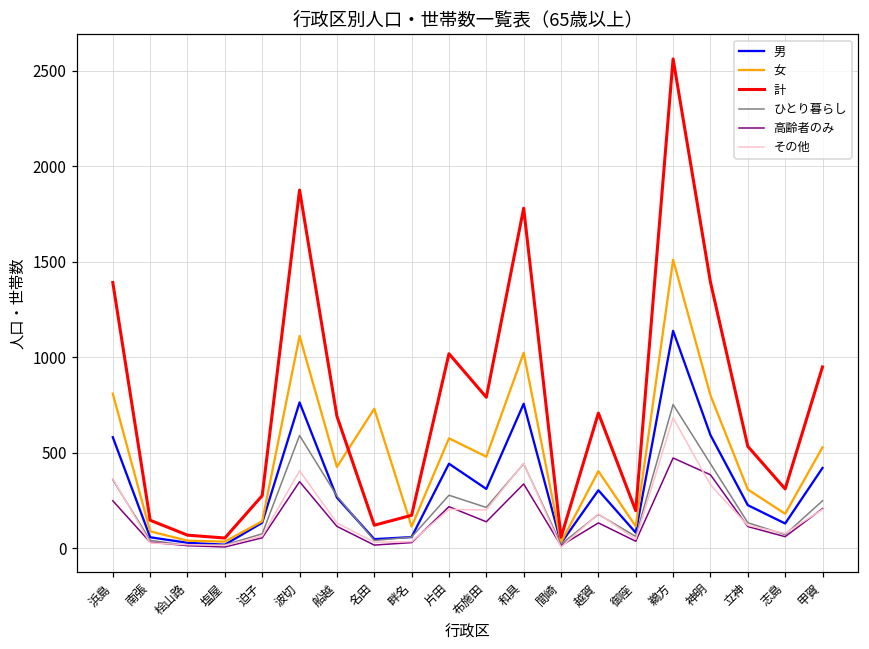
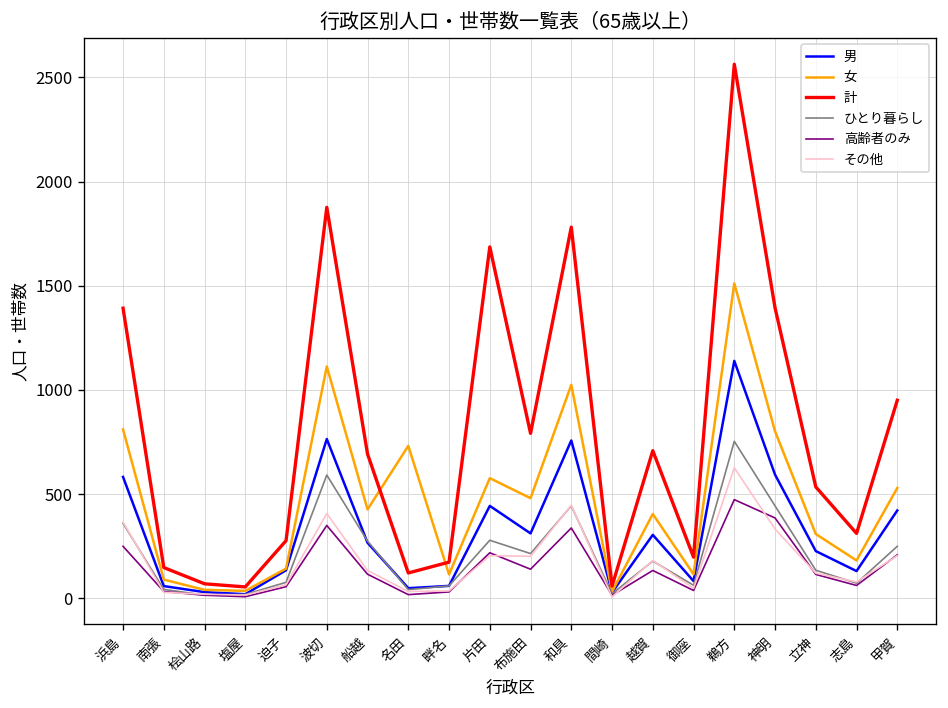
  {
    "男": {
      "浜島": 580,
      "南張": 60,
      "波切": 760,
      "片田": 440,
      "布施田": 310,
      "和具": 760,
      "越賀": 300,
      "御座": 80,
      "鵜方": 1140,
      "神明": 590,
      "立神": 230,
      "志島": 130,
      "甲賀": 420
    },
    "女": {
      "浜島": 810,
      "南張": 90,
      "塩屋": 40,
      "波切": 1110,
      "船越": 430,
      "名田": 730,
      "畔名": 110,
      "片田": 580,
      "布施田": 480,
      "和具": 1020,
      "越賀": 400,
      "御座": 120,
      "鵜方": 1510,
      "神明": 800,
      "立神": 310,
      "志島": 180,
      "甲賀": 530
    },
    "計": {
      "浜島": 1390,
      "南張": 150,
      "桧山路": 70,
      "塩屋": 50,
      "迫子": 280,
      "波切": 1880,
      "船越": 690,
      "名田": 120,
      "畔名": 170,
-     "片田": 1020,
+     "片田": 1690,
      "布施田": 790,
      "和具": 1780,
      "間崎": 60,
      "越賀": 710,
      "御座": 200,
      "鵜方": 2560,
      "神明": 1390,
      "立神": 530,
      "志島": 310,
      "甲賀": 950
    },
    "ひとり暮らし": {
      "波切": 590,
      "片田": 280,
      "御座": 60,
      "鵜方": 750,
      "神明": 440,
      "甲賀": 250
    },
    "高齢者のみ": {
      "浜島": 250,
      "波切": 350,
      "船越": 120,
      "名田": 20,
      "布施田": 140,
      "和具": 340,
      "越賀": 130,
      "鵜方": 470,
      "神明": 390
    },
    "その他": {
      "波切": 410,
      "船越": 130,
-     "鵜方": 680,
+     "鵜方": 630,
      "神明": 330
    }
  }
